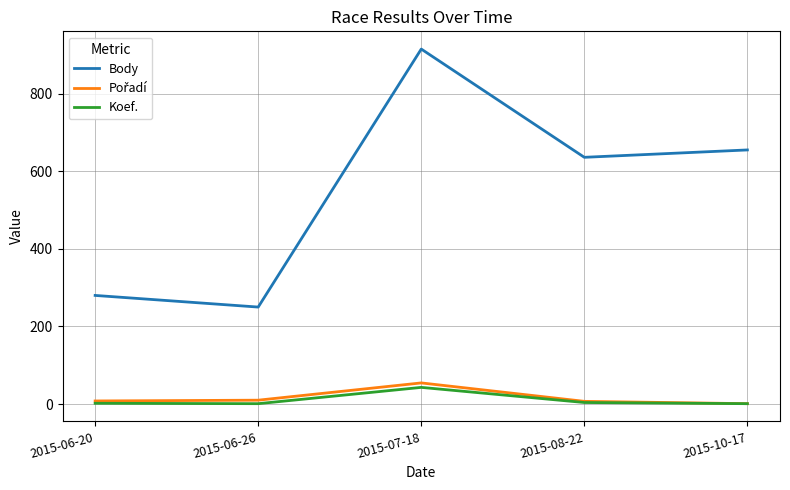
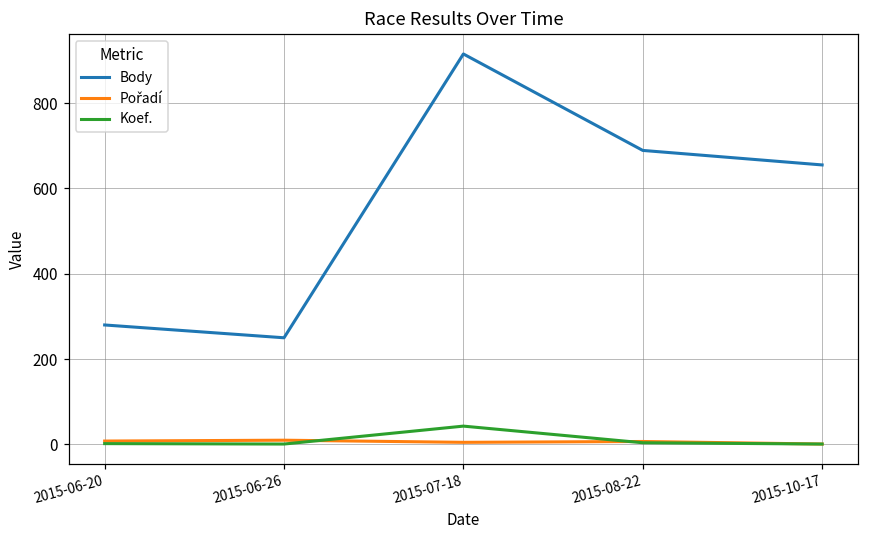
  {
    "Body": {
      "2015-06-20": 280,
      "2015-06-26": 250,
      "2015-07-18": 920,
-     "2015-08-22": 640,
+     "2015-08-22": 690,
      "2015-10-17": 660
    },
    "Pořadí": {
      "2015-06-26": 10,
-     "2015-07-18": 50
+     "2015-07-18": 10
    },
    "Koef.": {
      "2015-06-26": 0,
      "2015-07-18": 40
    }
  }
